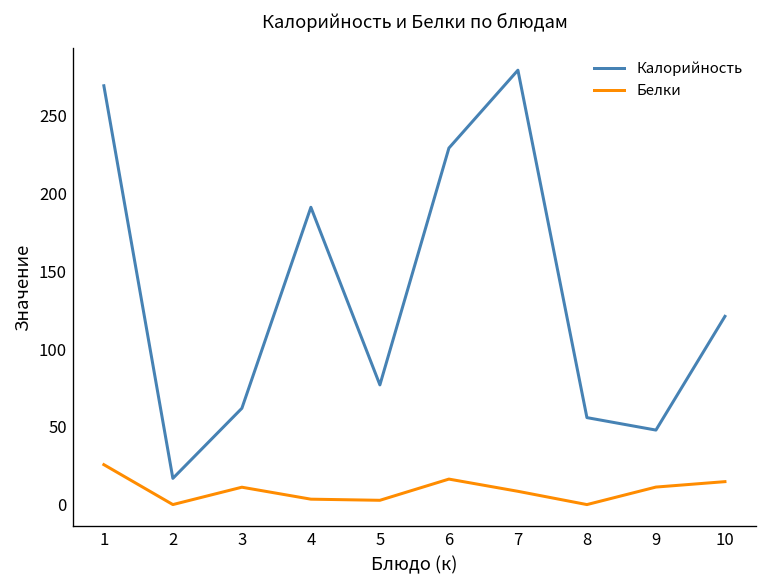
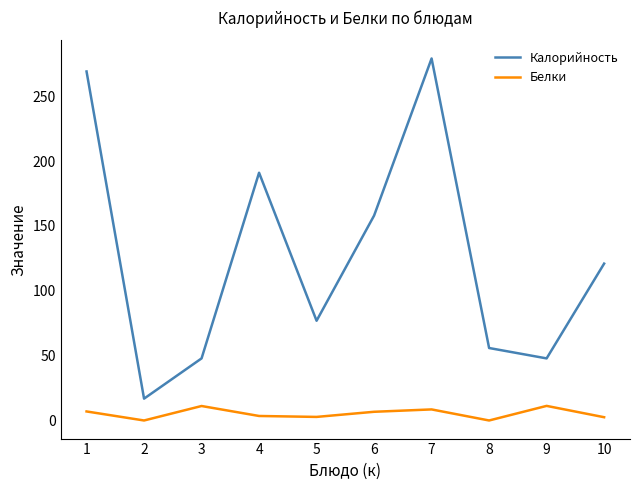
  {
    "Калорийность": {
      "1": 269,
      "2": 17,
-     "3": 62,
+     "3": 48,
      "4": 191,
      "5": 77,
-     "6": 229,
+     "6": 158,
      "7": 279,
      "8": 56,
      "9": 48,
      "10": 121
    },
    "Белки": {
-     "1": 26,
+     "1": 7,
      "2": 0,
      "3": 11,
      "4": 4,
      "5": 3,
-     "6": 17,
+     "6": 7,
      "7": 9,
      "8": 0,
      "9": 11,
-     "10": 15
+     "10": 3
    }
  }
